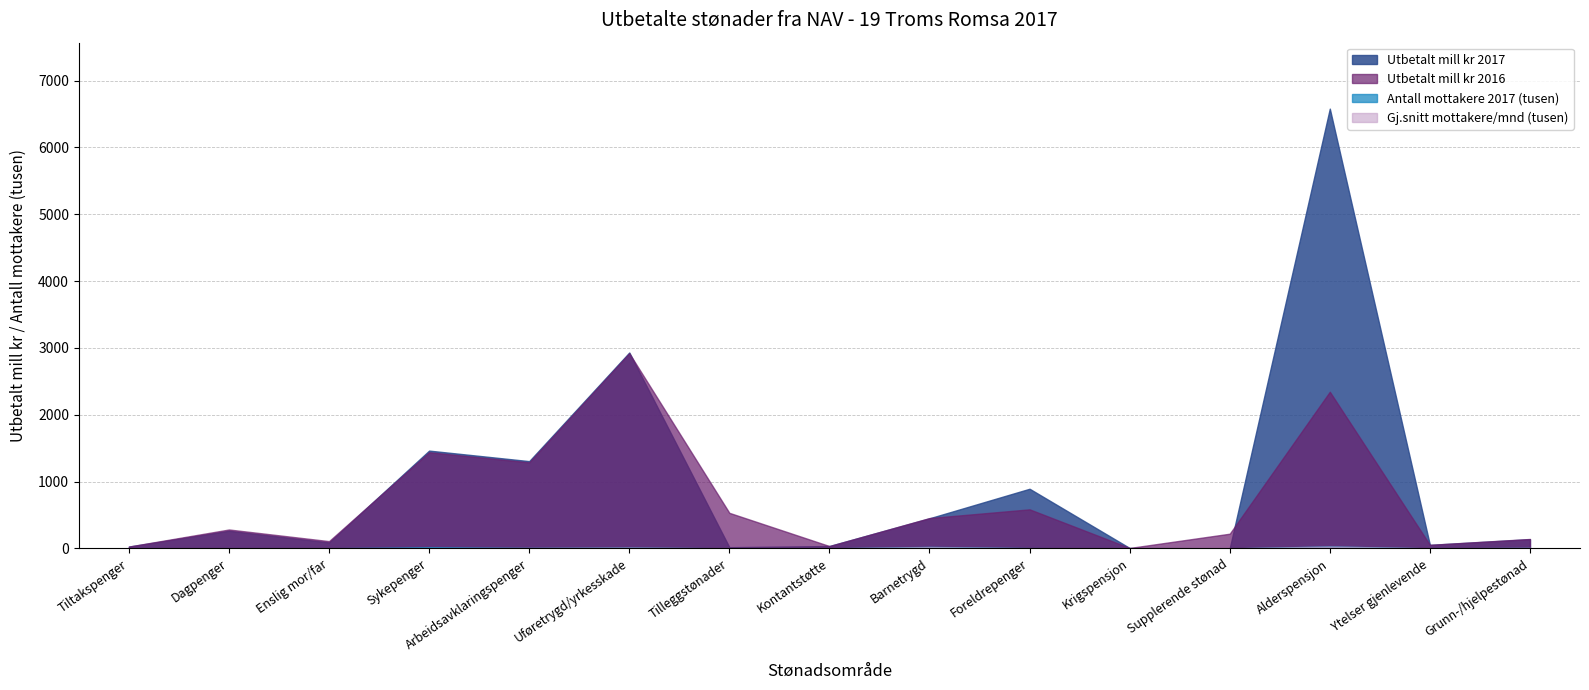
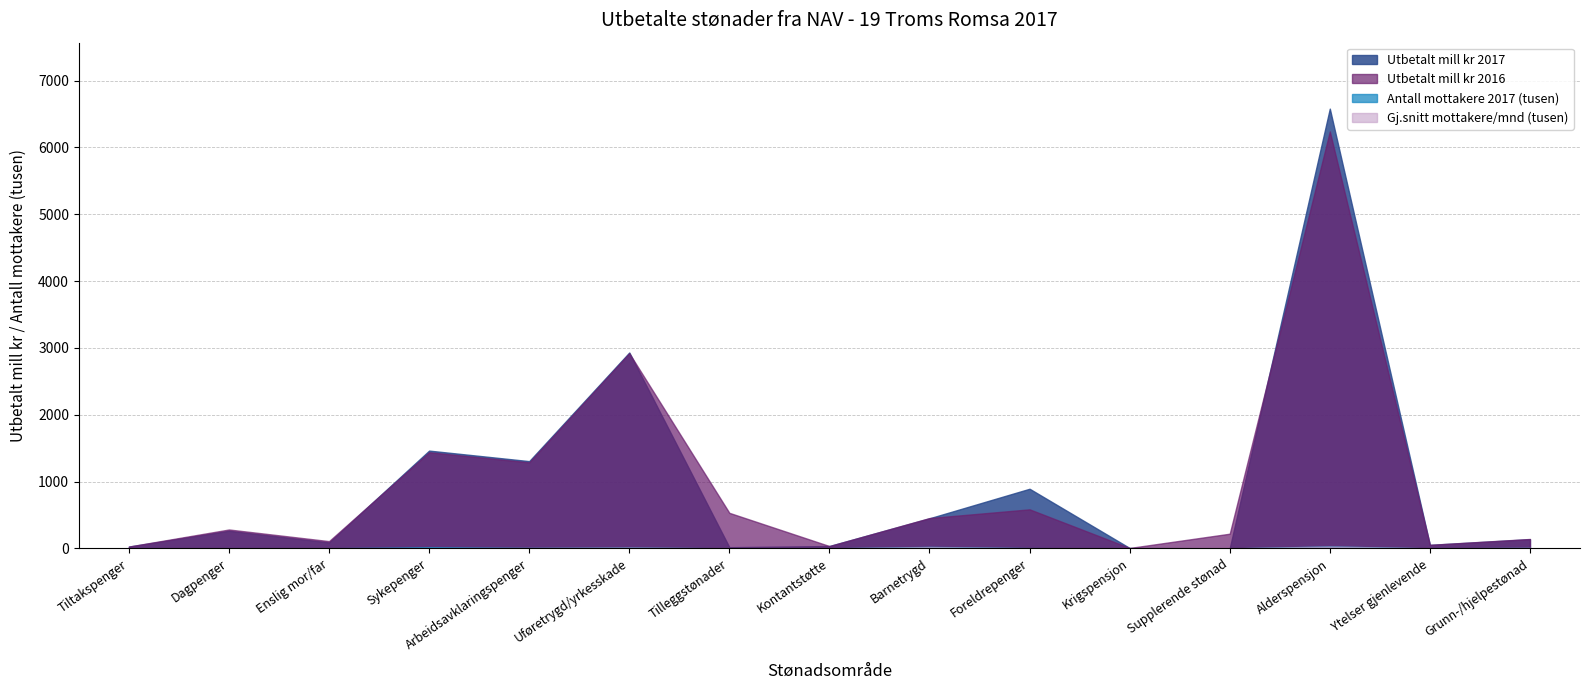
  {
    "Utbetalt mill kr 2017": {
      "Foreldrepenger": 900,
      "Alderspensjon": 6600
    },
    "Utbetalt mill kr 2016": {
      "Tilleggstønader": 500,
      "Foreldrepenger": 600,
      "Supplerende stønad": 200,
-     "Alderspensjon": 2300
+     "Alderspensjon": 6200
    }
  }
